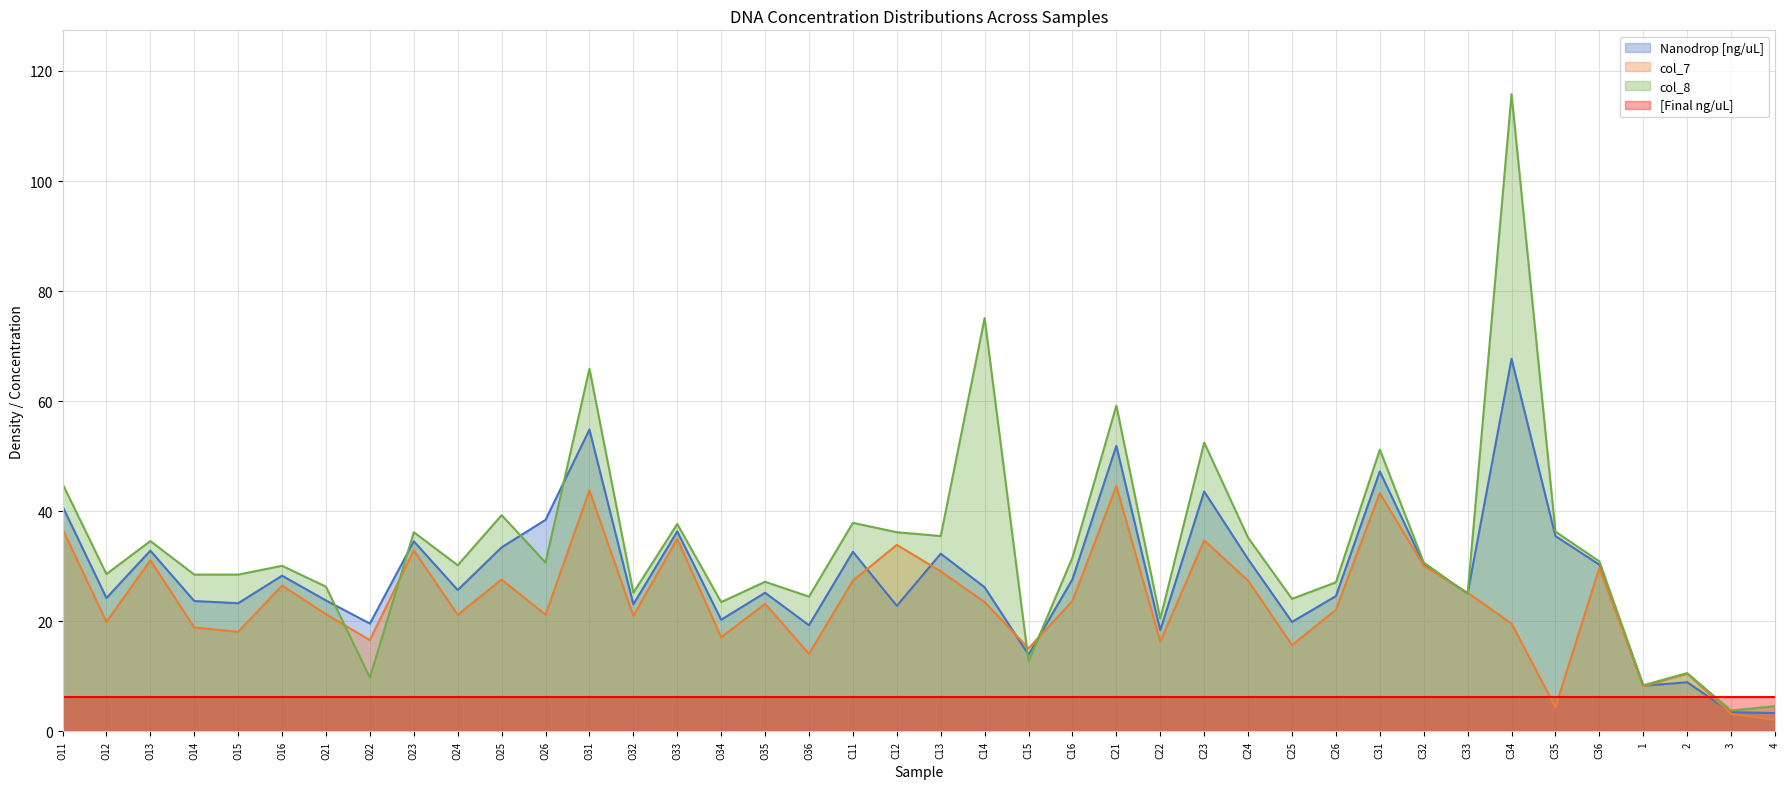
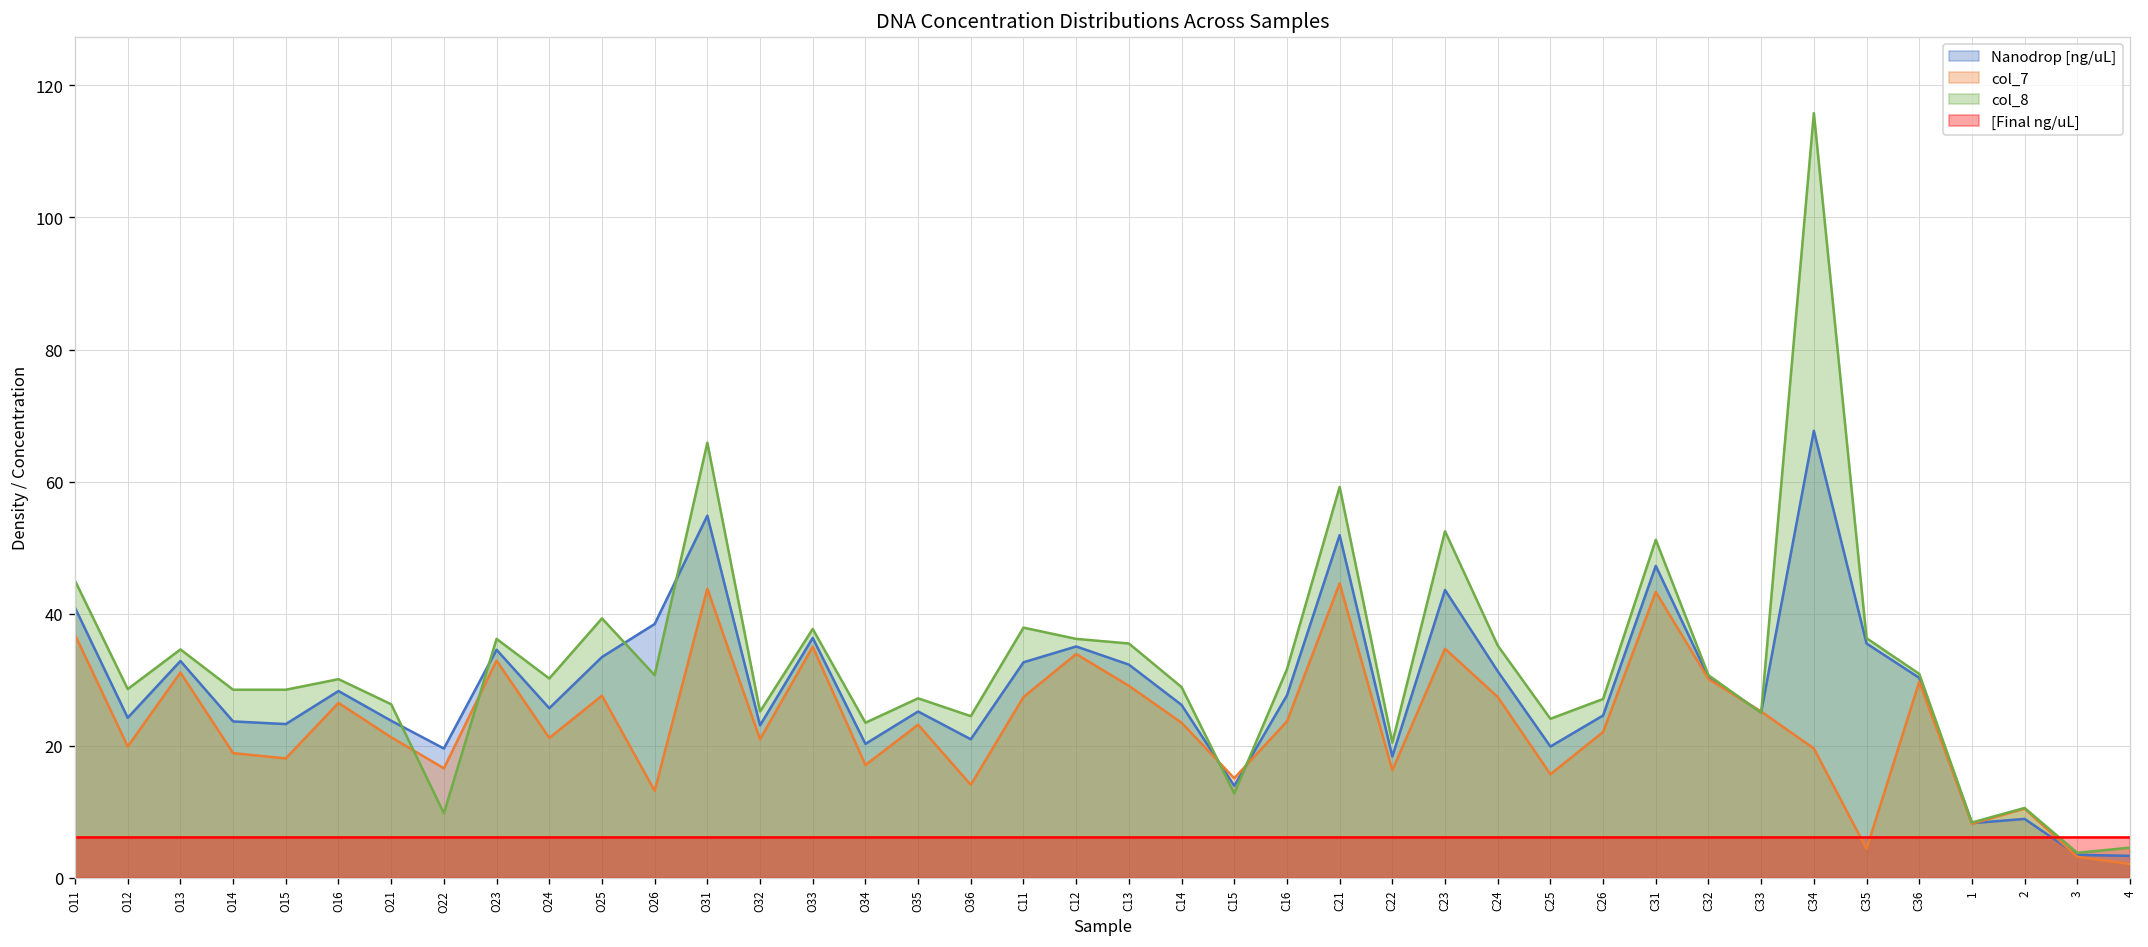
  {
    "Nanodrop [ng/uL]": {
      "O11": 41,
      "O12": 24,
      "O13": 33,
      "O14": 24,
      "O15": 23,
      "O16": 28,
      "O21": 24,
      "O22": 20,
      "O23": 35,
      "O24": 26,
      "O25": 33,
      "O26": 38,
      "O31": 55,
      "O32": 23,
      "O33": 36,
      "O34": 20,
      "O35": 25,
-     "O36": 19,
+     "O36": 21,
      "C11": 33,
-     "C12": 23,
+     "C12": 35,
      "C13": 32,
      "C14": 26,
      "C15": 14,
      "C16": 28,
      "C21": 52,
      "C22": 18,
      "C23": 44,
      "C24": 31,
      "C25": 20,
      "C26": 25,
      "C31": 47,
      "C34": 68,
      "C35": 36,
      "C36": 30,
      "2": 9,
      "4": 3
    },
    "col_7": {
      "O11": 37,
      "O12": 20,
      "O13": 31,
      "O14": 19,
      "O15": 18,
      "O16": 27,
      "O21": 21,
      "O22": 17,
      "O23": 33,
      "O24": 21,
      "O25": 28,
-     "O26": 21,
+     "O26": 13,
      "O31": 44,
      "O32": 21,
      "O33": 35,
      "O34": 17,
      "O35": 23,
      "O36": 14,
      "C11": 27,
      "C12": 34,
      "C13": 29,
      "C14": 24,
      "C15": 15,
      "C16": 24,
      "C21": 45,
      "C22": 16,
      "C23": 35,
      "C24": 27,
      "C25": 16,
      "C26": 22,
      "C31": 43,
      "C34": 20,
      "C35": 4,
      "C36": 30,
      "4": 2
    },
    "col_8": {
      "O11": 45,
      "O12": 29,
      "O13": 35,
      "O14": 29,
      "O15": 29,
      "O16": 30,
      "O21": 26,
      "O22": 10,
      "O23": 36,
      "O24": 30,
      "O25": 39,
      "O26": 31,
      "O31": 66,
      "O32": 25,
      "O33": 38,
      "O34": 24,
      "O35": 27,
      "O36": 25,
      "C11": 38,
      "C12": 36,
      "C13": 36,
-     "C14": 75,
+     "C14": 29,
      "C15": 13,
      "C16": 32,
      "C21": 59,
      "C22": 21,
      "C23": 53,
      "C24": 35,
      "C25": 24,
      "C26": 27,
      "C31": 51,
      "C34": 116,
      "C35": 36,
      "C36": 31,
      "4": 5
    },
    "[Final ng/uL]": {
      "O11": 6,
      "O12": 6,
      "O13": 6,
      "O14": 6,
      "O15": 6,
      "O16": 6,
      "O21": 6,
      "O22": 6,
      "O23": 6,
      "O24": 6,
      "O25": 6,
      "O26": 6,
      "O31": 6,
      "O32": 6,
      "O33": 6,
      "O34": 6,
      "O35": 6,
      "O36": 6,
      "C11": 6,
      "C12": 6,
      "C13": 6,
      "C14": 6,
      "C15": 6,
      "C16": 6,
      "C21": 6,
      "C22": 6,
      "C23": 6,
      "C24": 6,
      "C25": 6,
      "C26": 6,
      "C31": 6,
      "C32": 6,
      "C33": 6,
      "C34": 6,
      "C35": 6,
      "C36": 6,
      "1": 6,
      "2": 6,
      "3": 6,
      "4": 6
    }
  }
